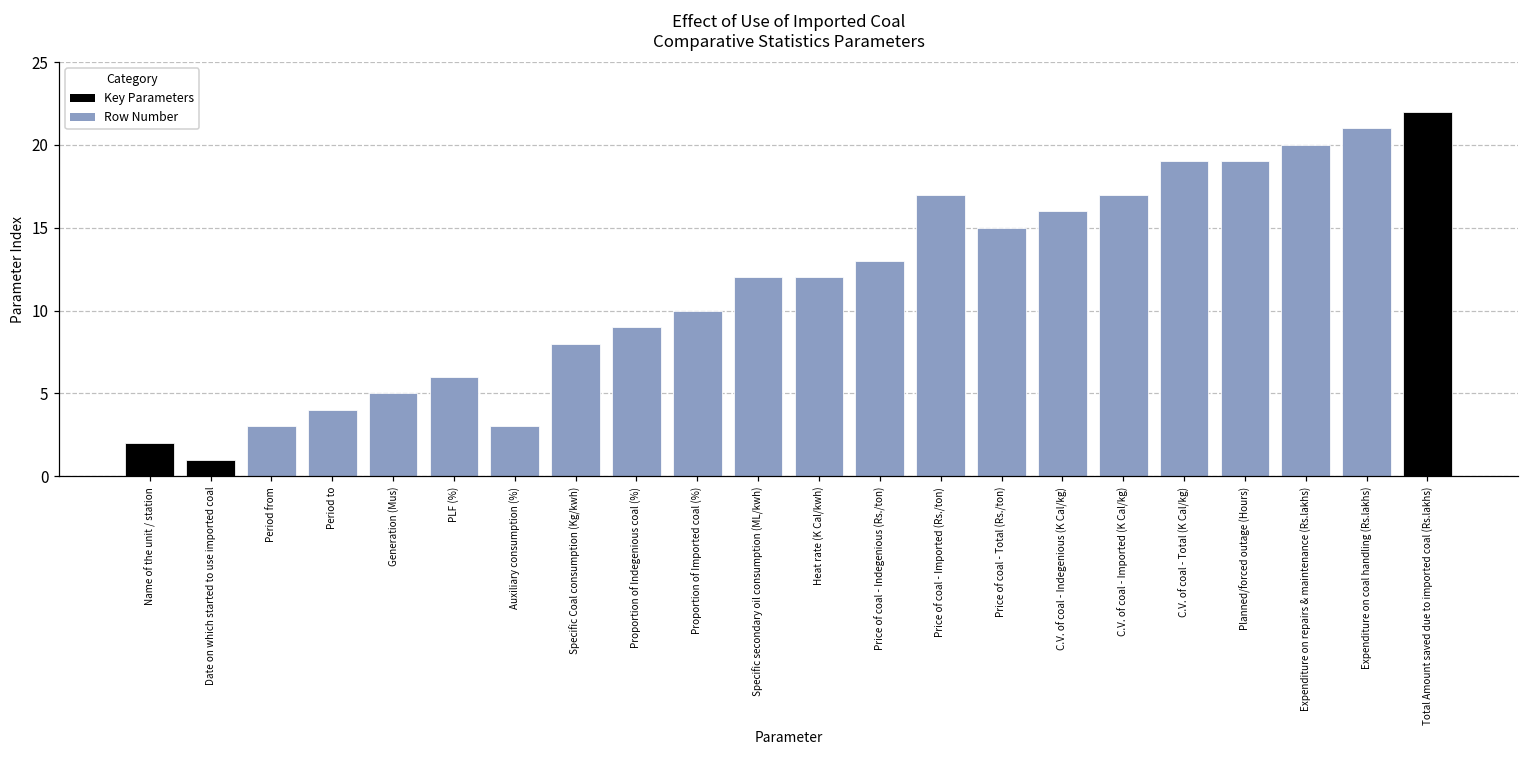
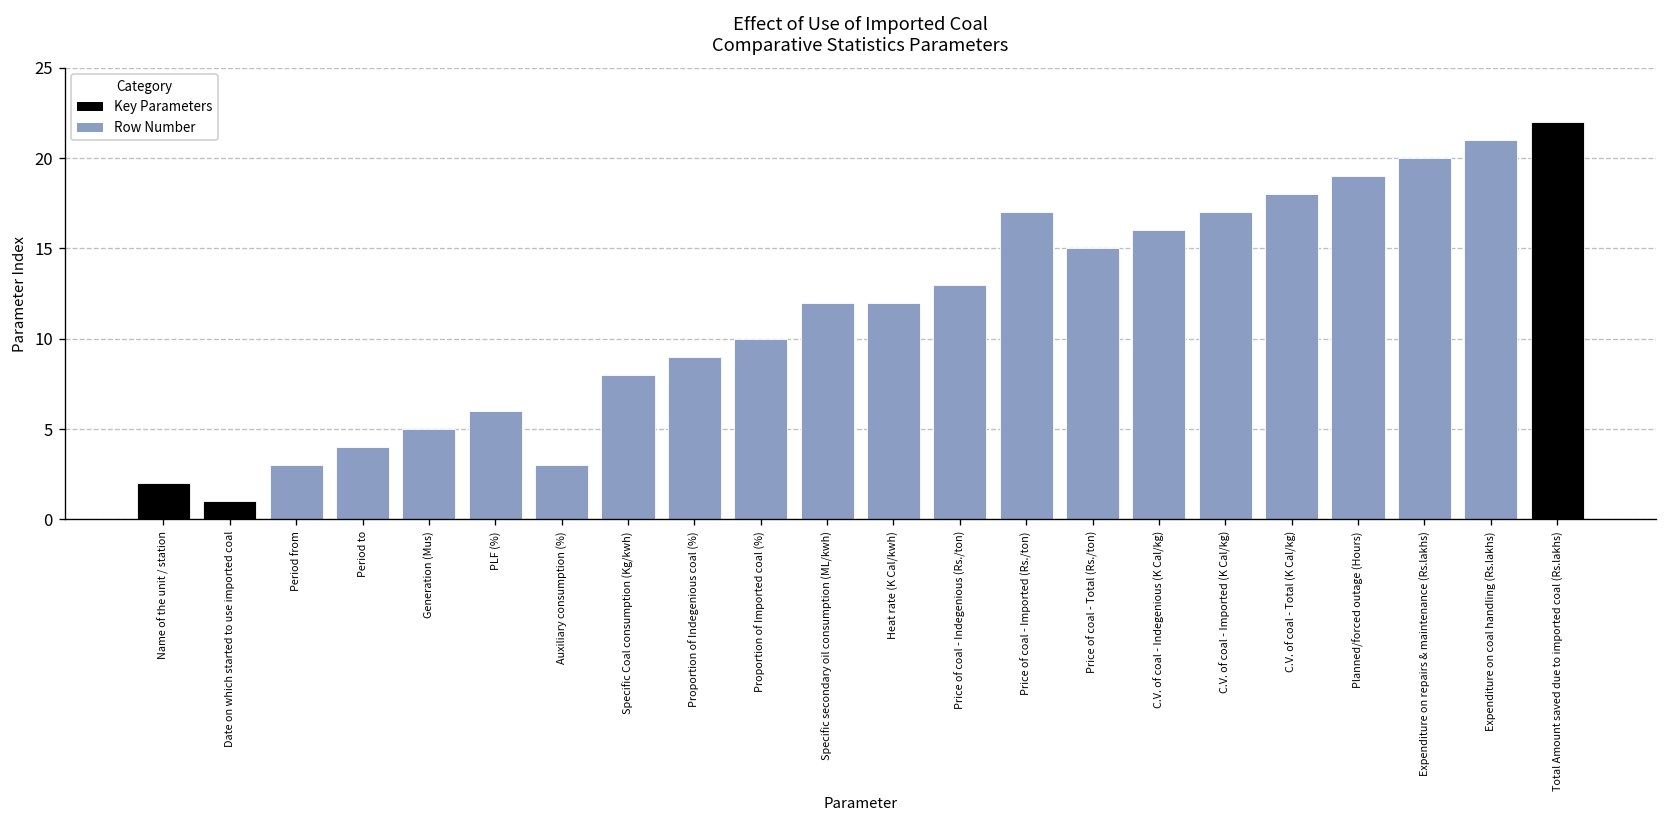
  {
    "Name of the unit / station": 2,
    "Date on which started to use imported coal": 1,
    "Period from": 3,
    "Period to": 4,
    "Generation (Mus)": 5,
    "PLF (%)": 6,
    "Auxiliary consumption (%)": 3,
    "Specific Coal consumption (Kg/kwh)": 8,
    "Proportion of Indegenious coal (%)": 9,
    "Proportion of Imported coal (%)": 10,
    "Specific secondary oil consumption (ML/kwh)": 12,
    "Heat rate (K Cal/kwh)": 12,
    "Price of coal - Indegenious (Rs./ton)": 13,
    "Price of coal - Imported (Rs./ton)": 17,
    "Price of coal - Total (Rs./ton)": 15,
    "C.V. of coal - Indegenious (K Cal/kg)": 16,
    "C.V. of coal - Imported (K Cal/kg)": 17,
-   "C.V. of coal - Total (K Cal/kg)": 19,
+   "C.V. of coal - Total (K Cal/kg)": 18,
    "Planned/forced outage (Hours)": 19,
    "Expenditure on repairs & maintenance (Rs.lakhs)": 20,
    "Expenditure on coal handling (Rs.lakhs)": 21,
    "Total Amount saved due to imported coal (Rs.lakhs)": 22
  }
